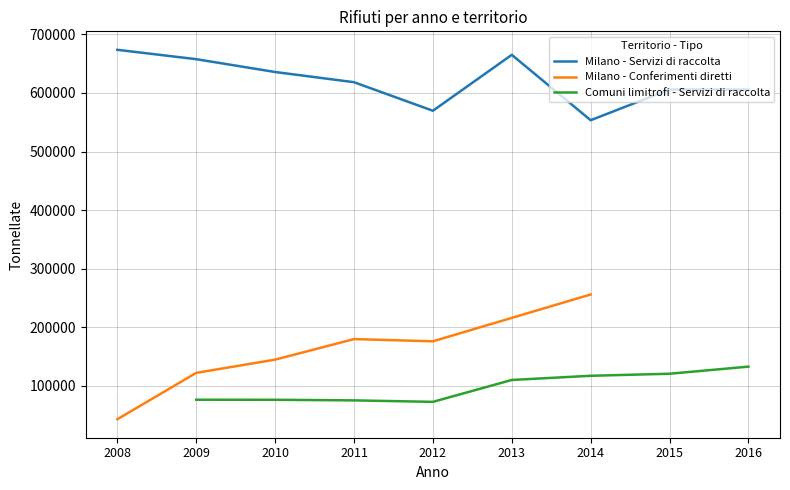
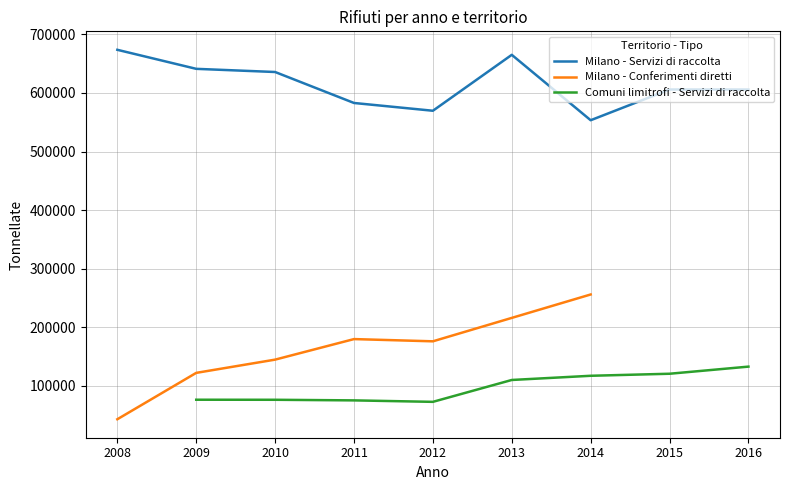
  {
    "Milano - Servizi di raccolta": {
      "2008": 670000,
-     "2009": 660000,
+     "2009": 640000,
      "2010": 640000,
-     "2011": 620000,
+     "2011": 580000,
      "2012": 570000,
      "2013": 670000,
      "2014": 550000
    },
    "Milano - Conferimenti diretti": {
      "2008": 40000,
      "2009": 120000,
      "2010": 140000,
      "2011": 180000,
      "2012": 180000,
      "2013": 220000,
      "2014": 260000
    },
    "Comuni limitrofi - Servizi di raccolta": {
      "2009": 80000,
      "2010": 80000,
      "2011": 80000,
      "2012": 70000,
      "2013": 110000,
      "2014": 120000,
      "2015": 120000,
      "2016": 130000
    }
  }
